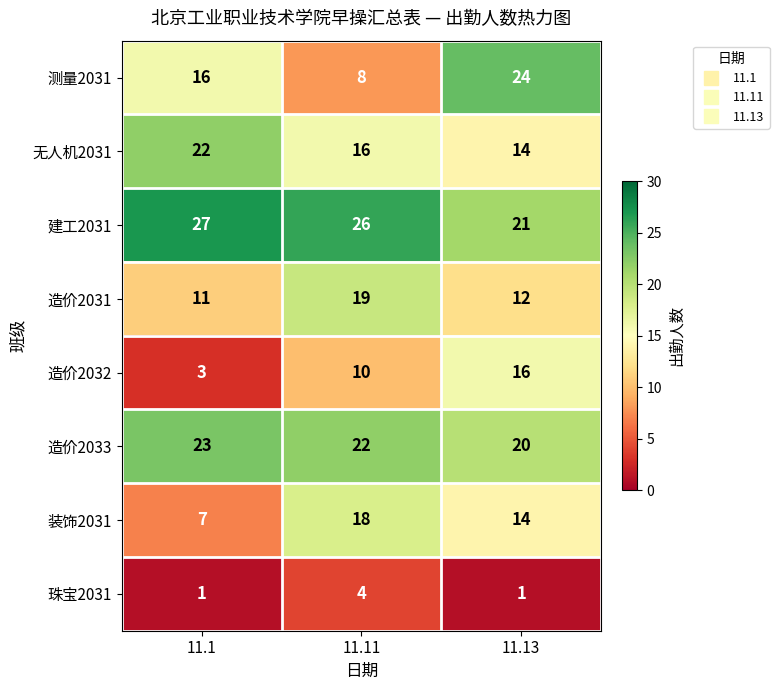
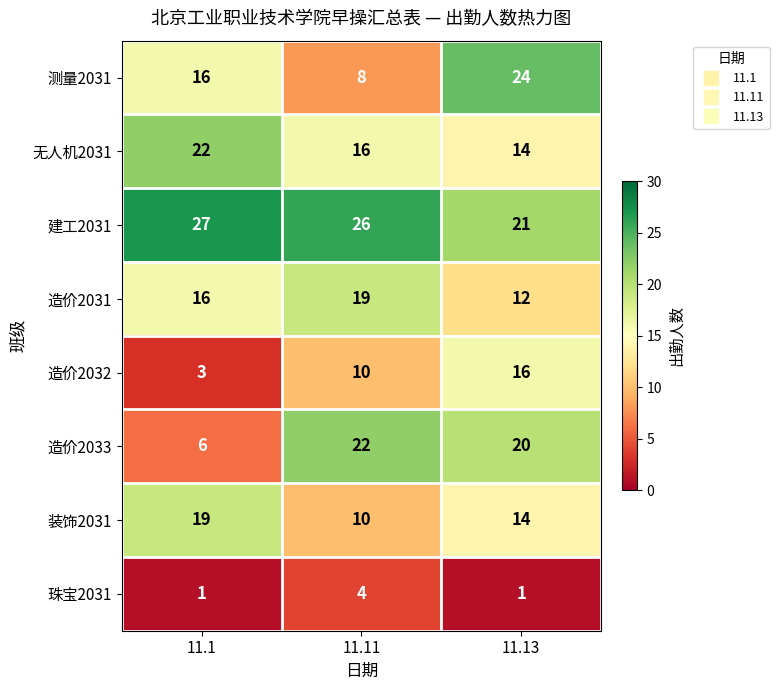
  {
    "测量2031": {
      "11.1": 16,
      "11.11": 8,
      "11.13": 24
    },
    "无人机2031": {
      "11.1": 22,
      "11.11": 16,
      "11.13": 14
    },
    "建工2031": {
      "11.1": 27,
      "11.11": 26,
      "11.13": 21
    },
    "造价2031": {
-     "11.1": 11,
+     "11.1": 16,
      "11.11": 19,
      "11.13": 12
    },
    "造价2032": {
      "11.1": 3,
      "11.11": 10,
      "11.13": 16
    },
    "造价2033": {
-     "11.1": 23,
+     "11.1": 6,
      "11.11": 22,
      "11.13": 20
    },
    "装饰2031": {
-     "11.1": 7,
-     "11.11": 18,
+     "11.1": 19,
+     "11.11": 10,
      "11.13": 14
    },
    "珠宝2031": {
      "11.1": 1,
      "11.11": 4,
      "11.13": 1
    }
  }
